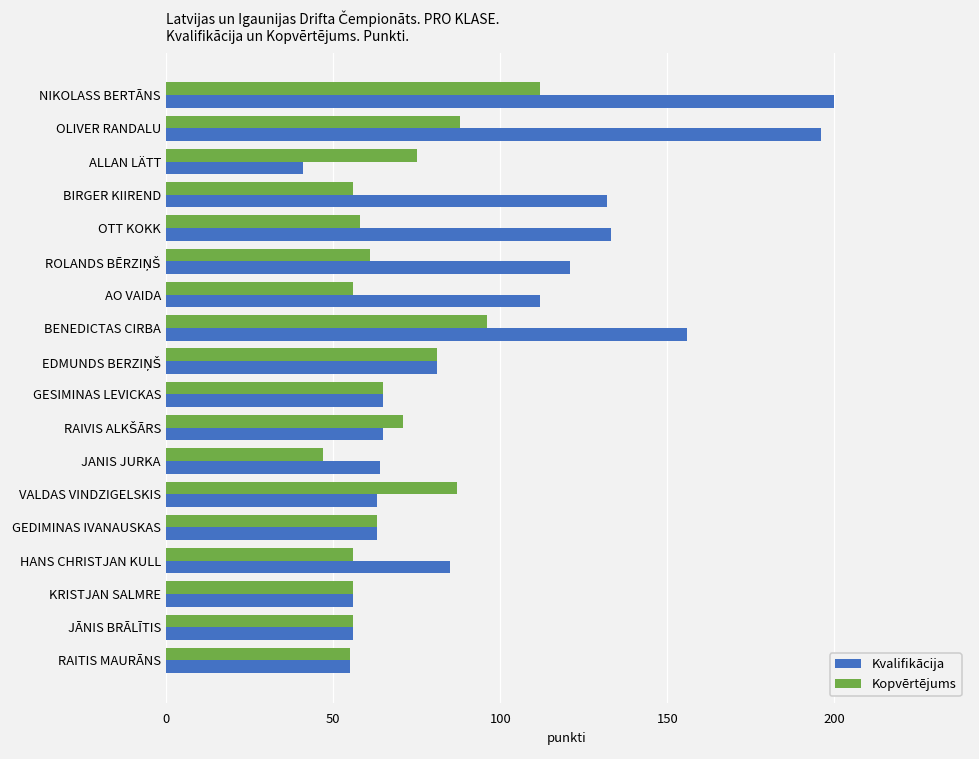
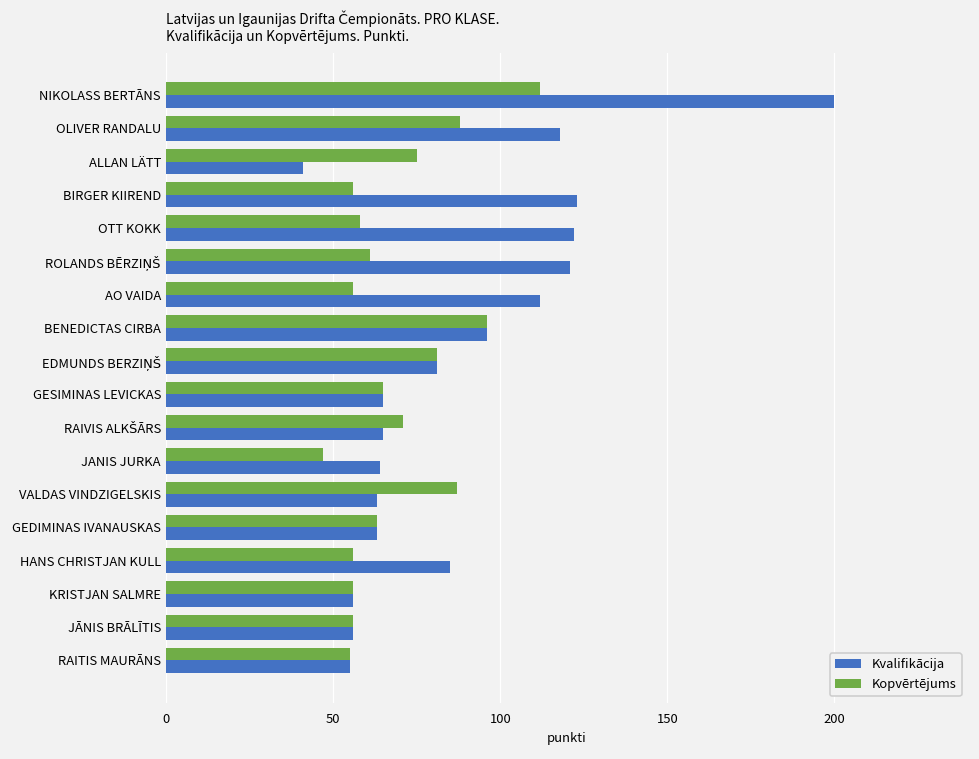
  {
    "Kvalifikācija": {
      "NIKOLASS BERTĀNS": 200,
-     "OLIVER RANDALU": 196,
+     "OLIVER RANDALU": 118,
      "ALLAN LÄTT": 41,
-     "BIRGER KIIREND": 132,
-     "OTT KOKK": 133,
+     "BIRGER KIIREND": 123,
+     "OTT KOKK": 122,
      "ROLANDS BĒRZIŅŠ": 121,
      "AO VAIDA": 112,
-     "BENEDICTAS CIRBA": 156,
+     "BENEDICTAS CIRBA": 96,
      "EDMUNDS BERZIŅŠ": 81,
      "GESIMINAS LEVICKAS": 65,
      "RAIVIS ALKŠĀRS": 65,
      "JANIS JURKA": 64,
      "VALDAS VINDZIGELSKIS": 63,
      "GEDIMINAS IVANAUSKAS": 63,
      "HANS CHRISTJAN KULL": 85,
      "KRISTJAN SALMRE": 56,
      "JĀNIS BRĀLĪTIS": 56,
      "RAITIS MAURĀNS": 55
    },
    "Kopvērtējums": {
      "NIKOLASS BERTĀNS": 112,
      "OLIVER RANDALU": 88,
      "ALLAN LÄTT": 75,
      "BIRGER KIIREND": 56,
      "OTT KOKK": 58,
      "ROLANDS BĒRZIŅŠ": 61,
      "AO VAIDA": 56,
      "BENEDICTAS CIRBA": 96,
      "EDMUNDS BERZIŅŠ": 81,
      "GESIMINAS LEVICKAS": 65,
      "RAIVIS ALKŠĀRS": 71,
      "JANIS JURKA": 47,
      "VALDAS VINDZIGELSKIS": 87,
      "GEDIMINAS IVANAUSKAS": 63,
      "HANS CHRISTJAN KULL": 56,
      "KRISTJAN SALMRE": 56,
      "JĀNIS BRĀLĪTIS": 56,
      "RAITIS MAURĀNS": 55
    }
  }
